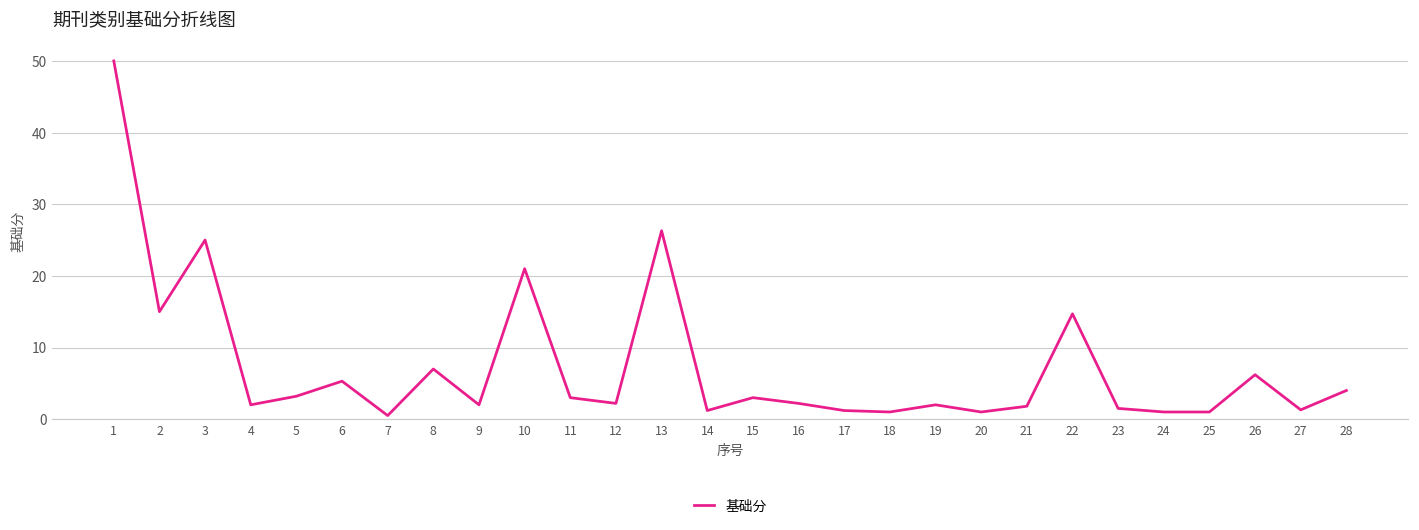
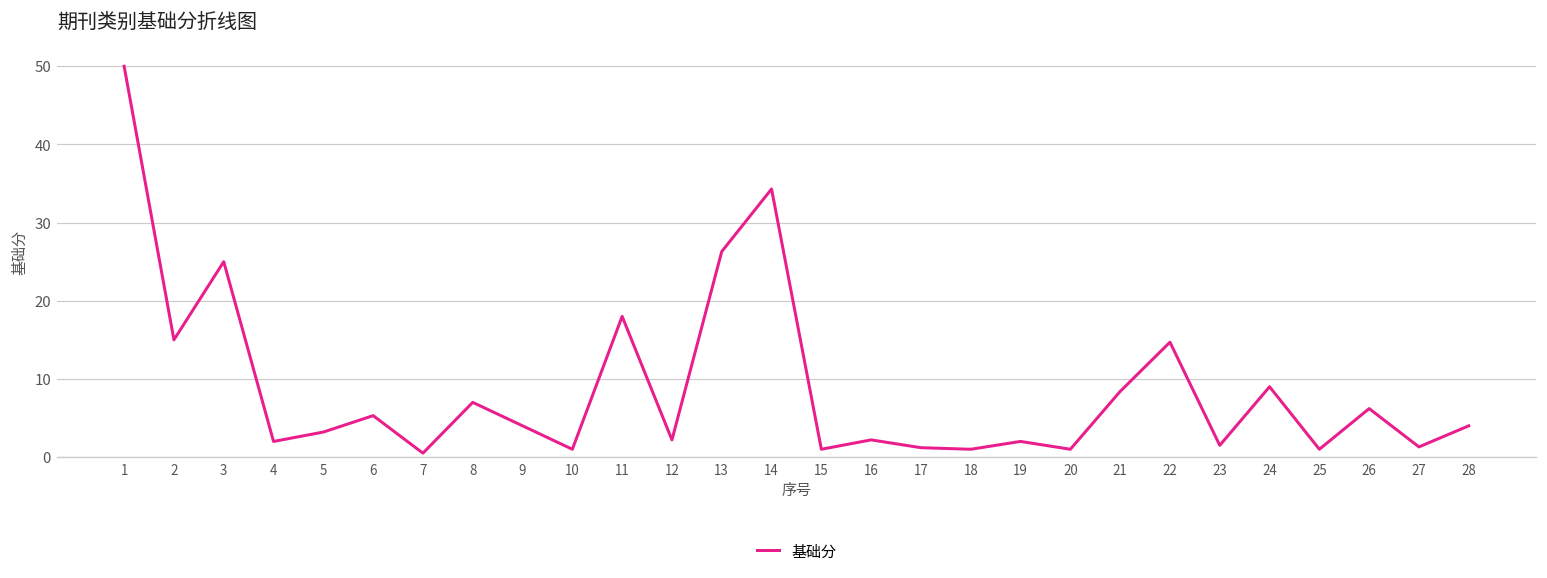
  {
    "1": 50,
    "2": 15,
    "3": 25,
    "4": 2,
    "5": 3,
    "6": 5,
    "7": 1,
    "8": 7,
-   "9": 2,
-   "10": 21,
-   "11": 3,
+   "9": 4,
+   "10": 1,
+   "11": 18,
    "12": 2,
    "13": 26,
-   "14": 1,
-   "15": 3,
+   "14": 34,
+   "15": 1,
    "16": 2,
    "17": 1,
    "18": 1,
    "19": 2,
    "20": 1,
-   "21": 2,
+   "21": 8,
    "22": 15,
    "23": 2,
-   "24": 1,
+   "24": 9,
    "25": 1,
    "26": 6,
    "27": 1,
    "28": 4
  }
